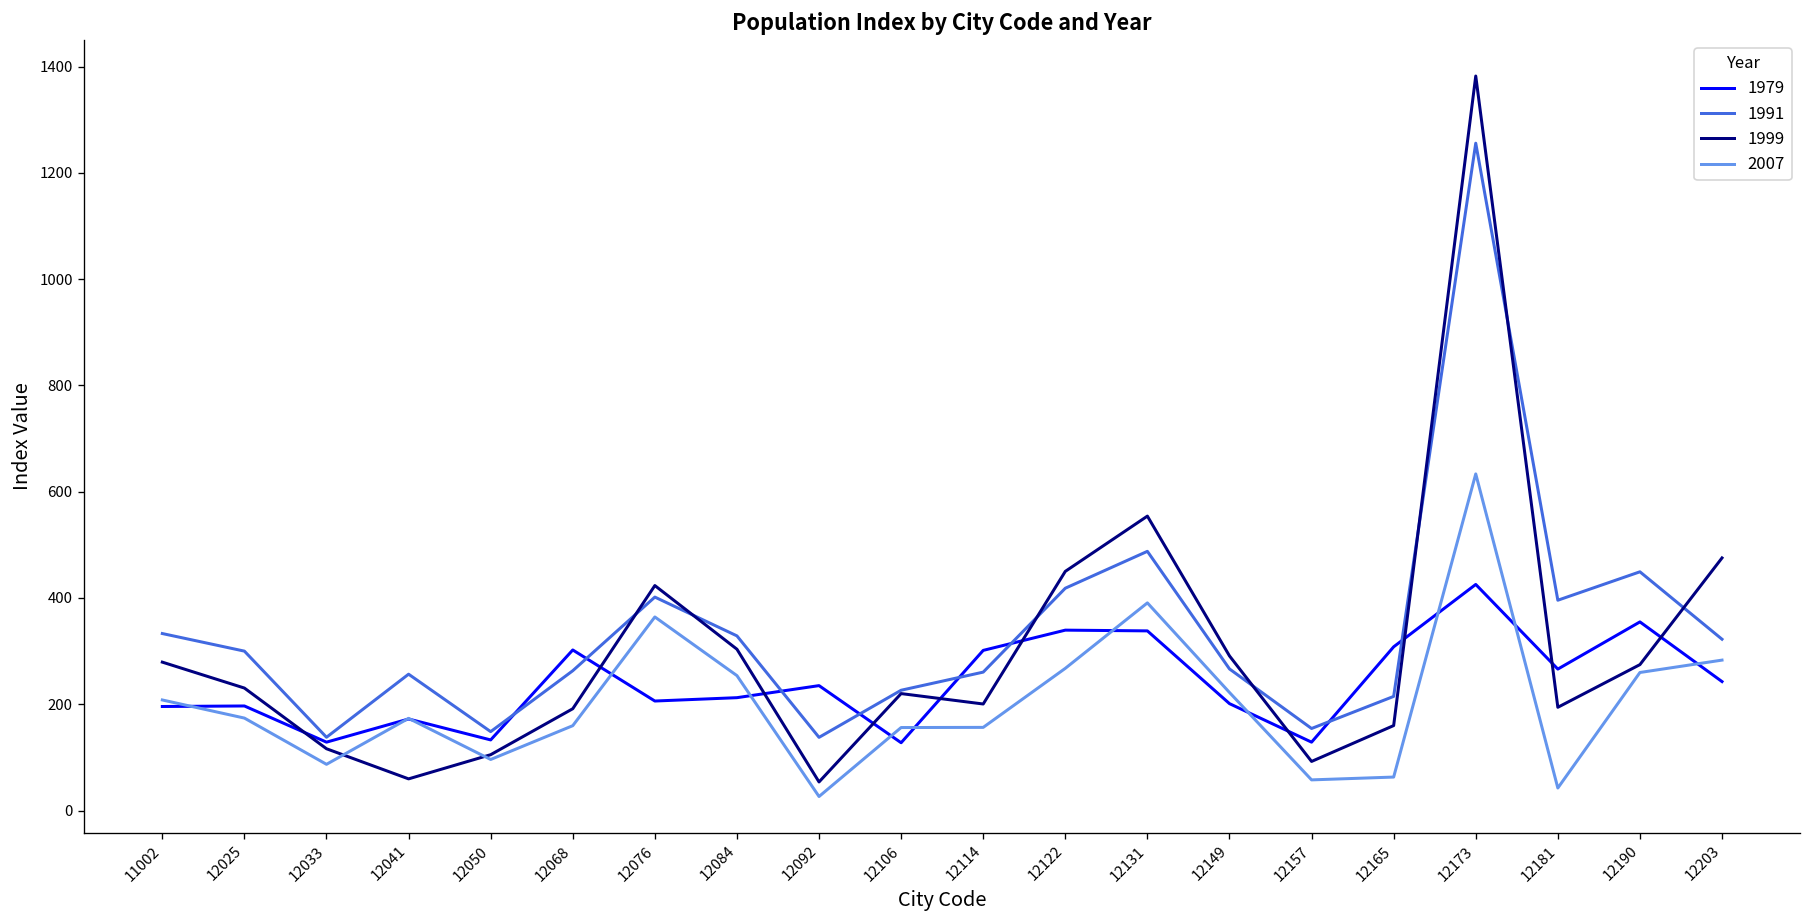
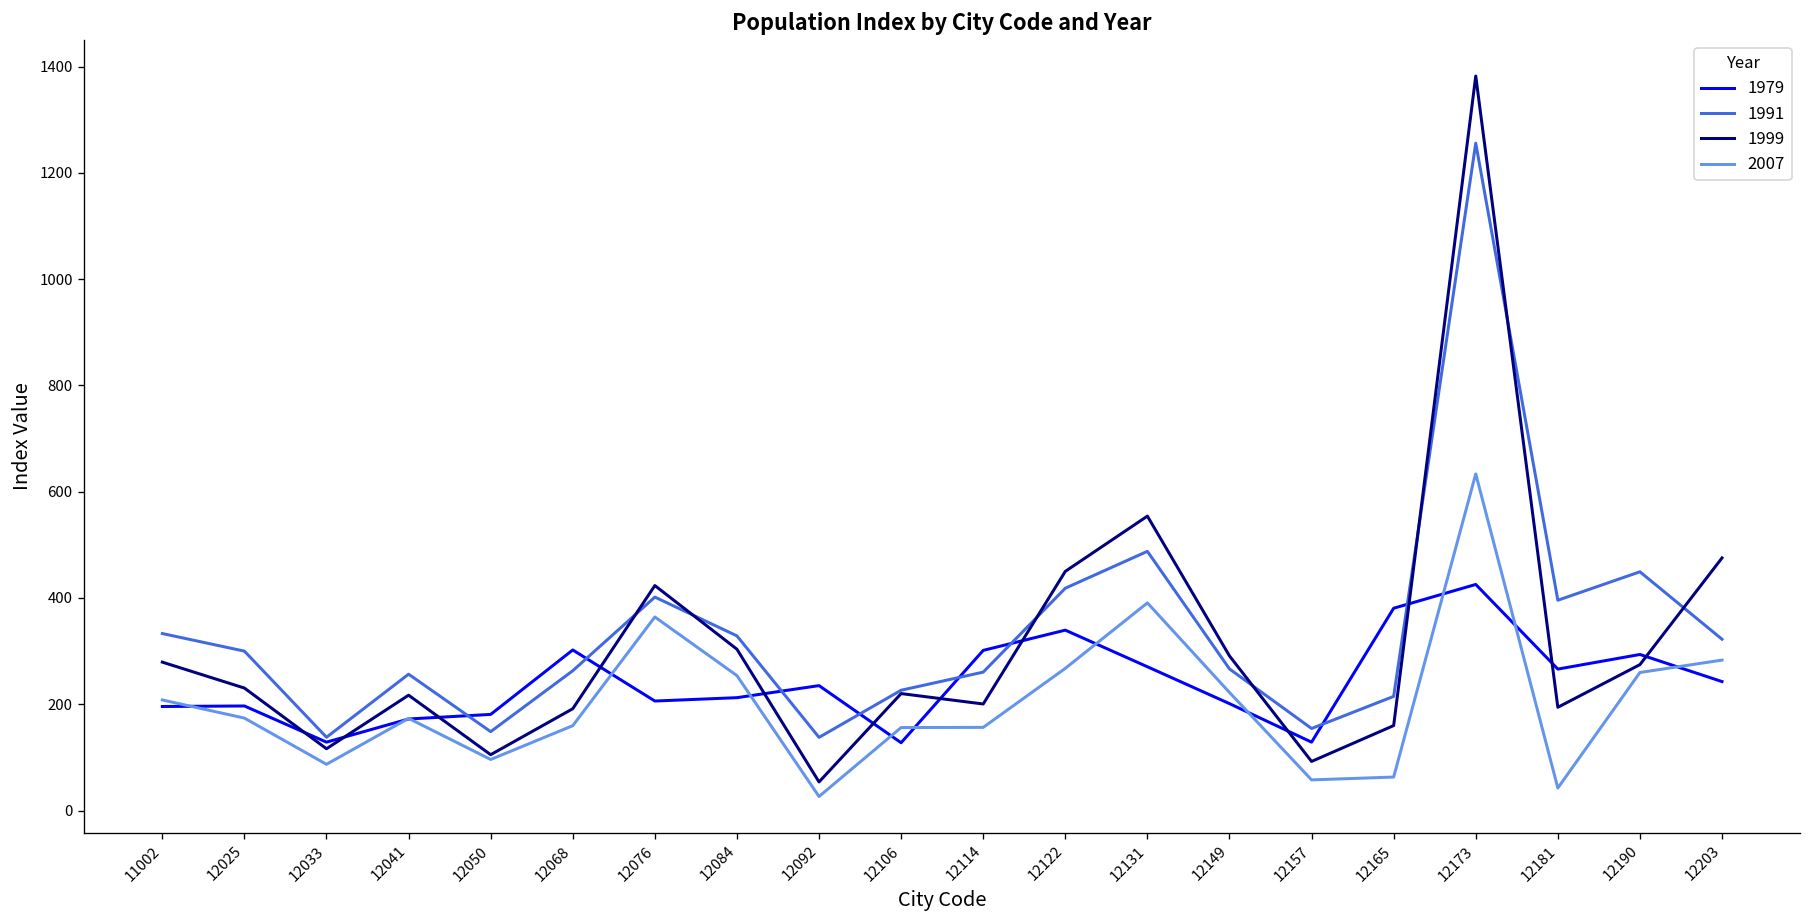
  {
    "1979": {
      "11002": 200,
      "12025": 200,
      "12033": 130,
-     "12050": 130,
+     "12050": 180,
      "12068": 300,
      "12076": 210,
      "12084": 210,
      "12092": 240,
      "12106": 130,
      "12114": 300,
      "12122": 340,
-     "12131": 340,
+     "12131": 270,
      "12149": 200,
      "12157": 130,
-     "12165": 310,
+     "12165": 380,
      "12173": 430,
      "12181": 270,
-     "12190": 360,
+     "12190": 290,
      "12203": 240
    },
    "1999": {
      "11002": 280,
      "12025": 230,
      "12033": 120,
-     "12041": 60,
+     "12041": 220,
      "12050": 110,
      "12068": 190,
      "12076": 420,
      "12084": 300,
      "12092": 50,
      "12106": 220,
      "12114": 200,
      "12122": 450,
      "12131": 550,
      "12149": 290,
      "12157": 90,
      "12165": 160,
      "12173": 1380,
      "12181": 190,
      "12190": 270,
      "12203": 480
    }
  }
